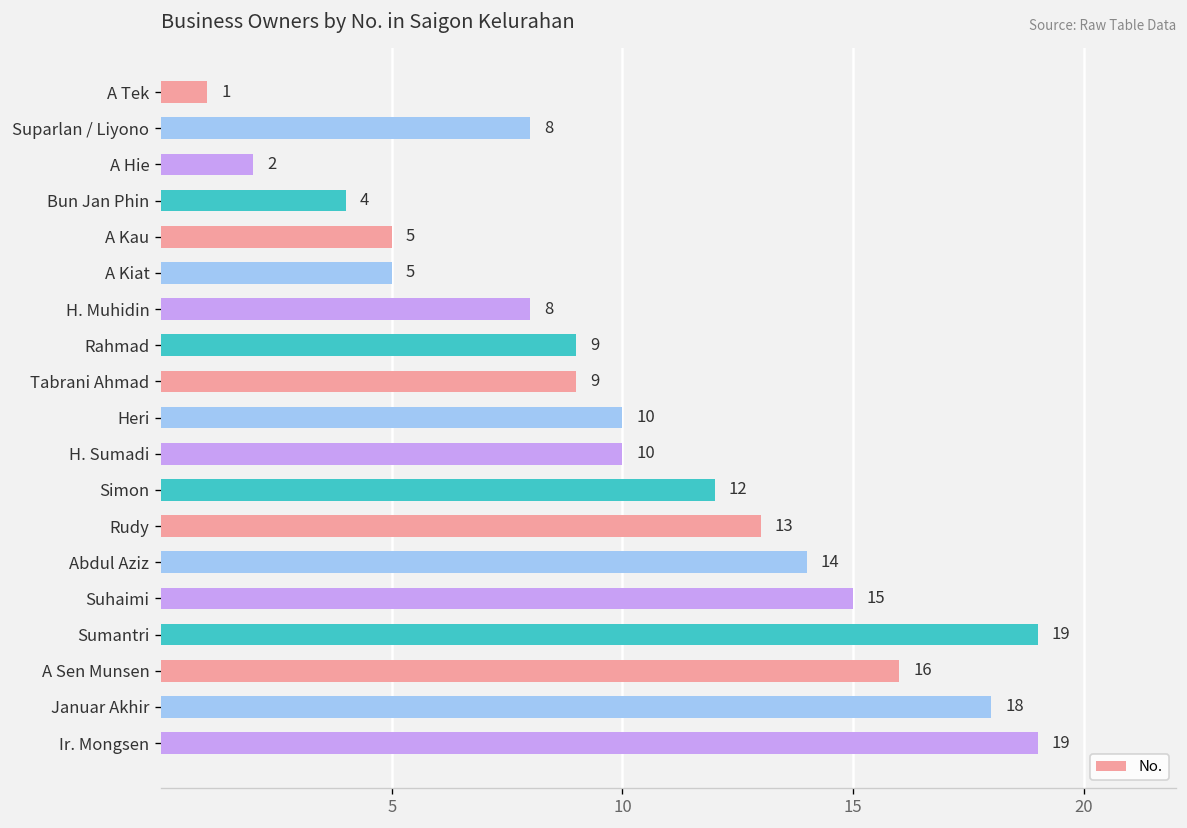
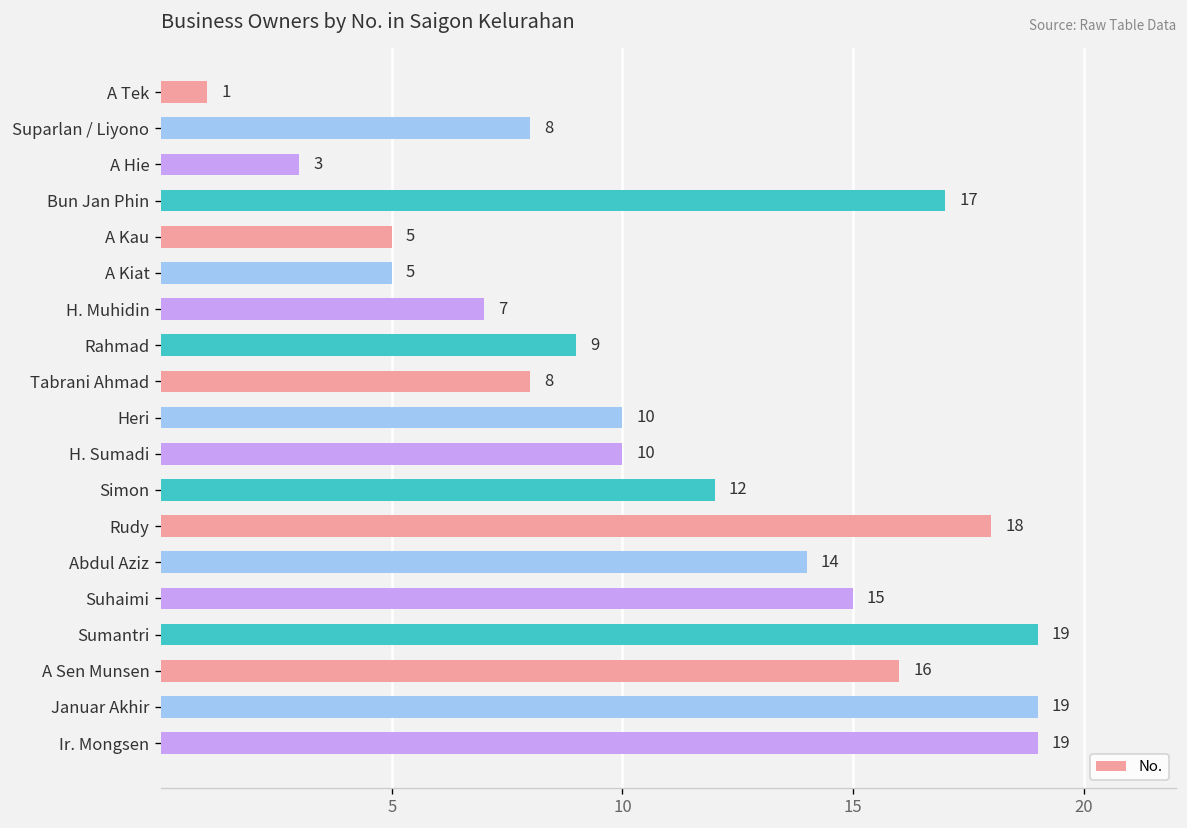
  {
    "A Tek": 1,
    "Suparlan / Liyono": 8,
-   "A Hie": 2,
-   "Bun Jan Phin": 4,
+   "A Hie": 3,
+   "Bun Jan Phin": 17,
    "A Kau": 5,
    "A Kiat": 5,
-   "H. Muhidin": 8,
+   "H. Muhidin": 7,
    "Rahmad": 9,
-   "Tabrani Ahmad": 9,
+   "Tabrani Ahmad": 8,
    "Heri": 10,
    "H. Sumadi": 10,
    "Simon": 12,
-   "Rudy": 13,
+   "Rudy": 18,
    "Abdul Aziz": 14,
    "Suhaimi": 15,
    "Sumantri": 19,
    "A Sen Munsen": 16,
-   "Januar Akhir": 18,
+   "Januar Akhir": 19,
    "Ir. Mongsen": 19
  }
